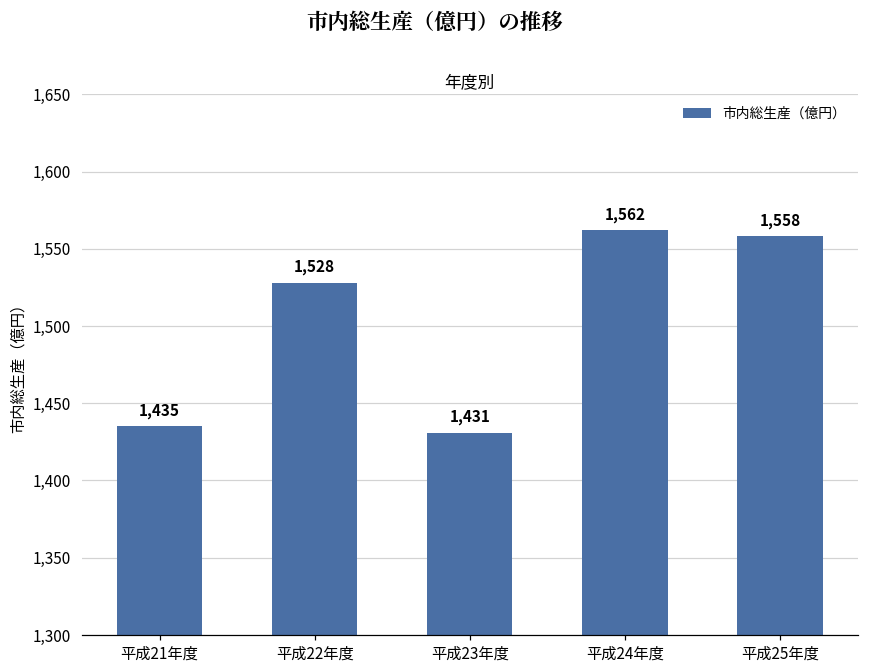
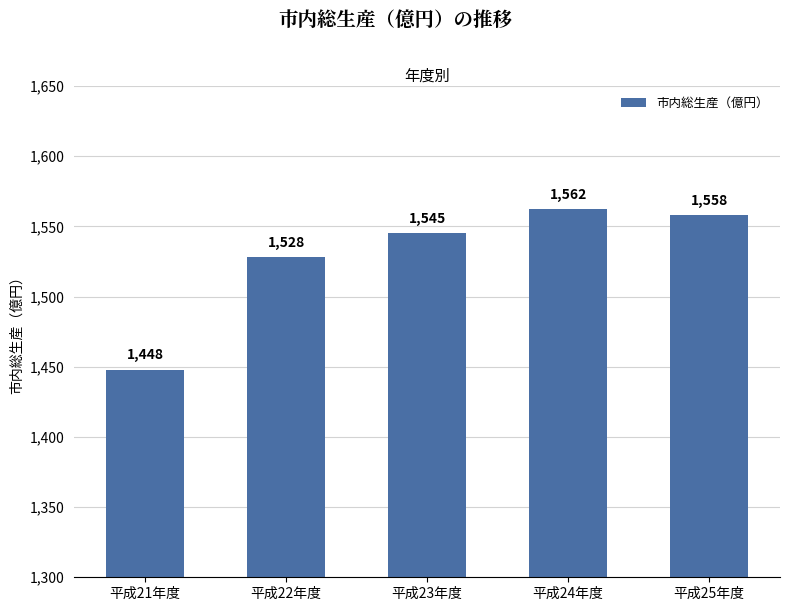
  {
-   "平成21年度": "1,435",
+   "平成21年度": "1,448",
    "平成22年度": "1,528",
-   "平成23年度": "1,431",
+   "平成23年度": "1,545",
    "平成24年度": "1,562",
    "平成25年度": "1,558"
  }
